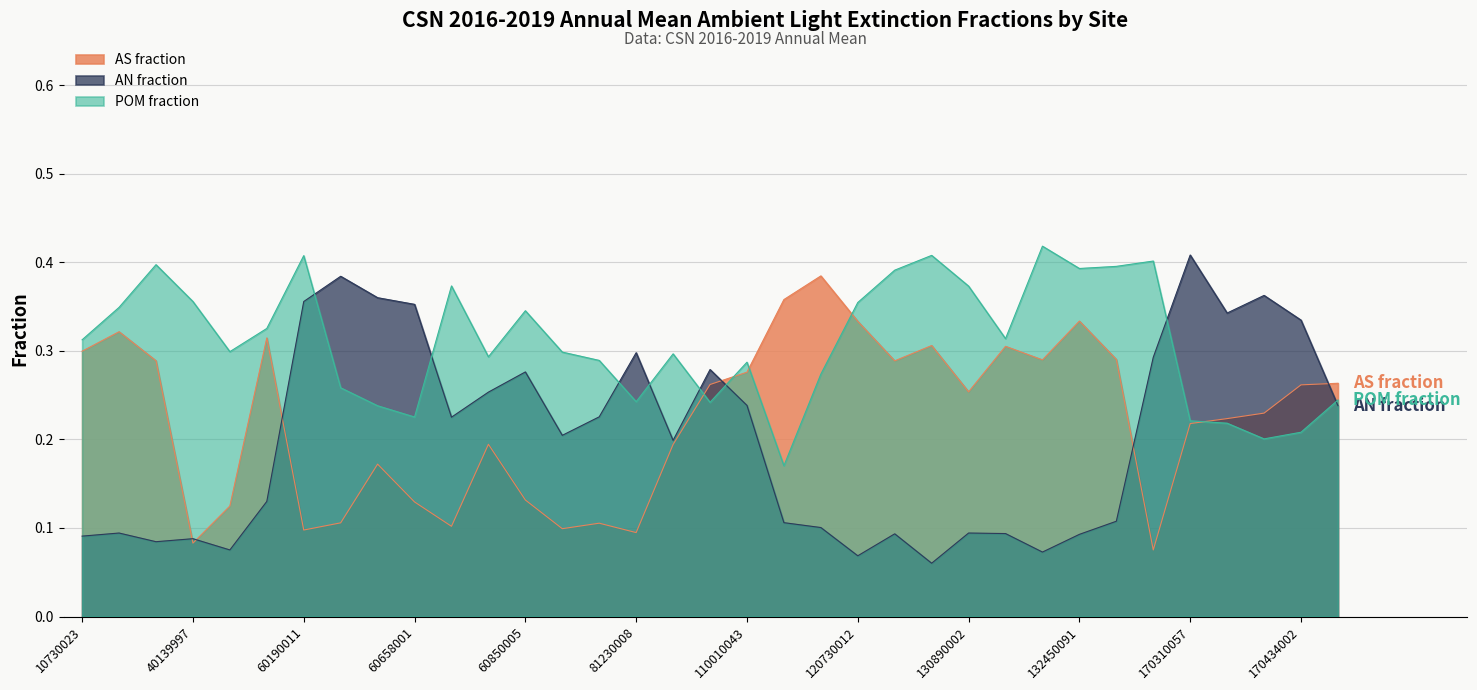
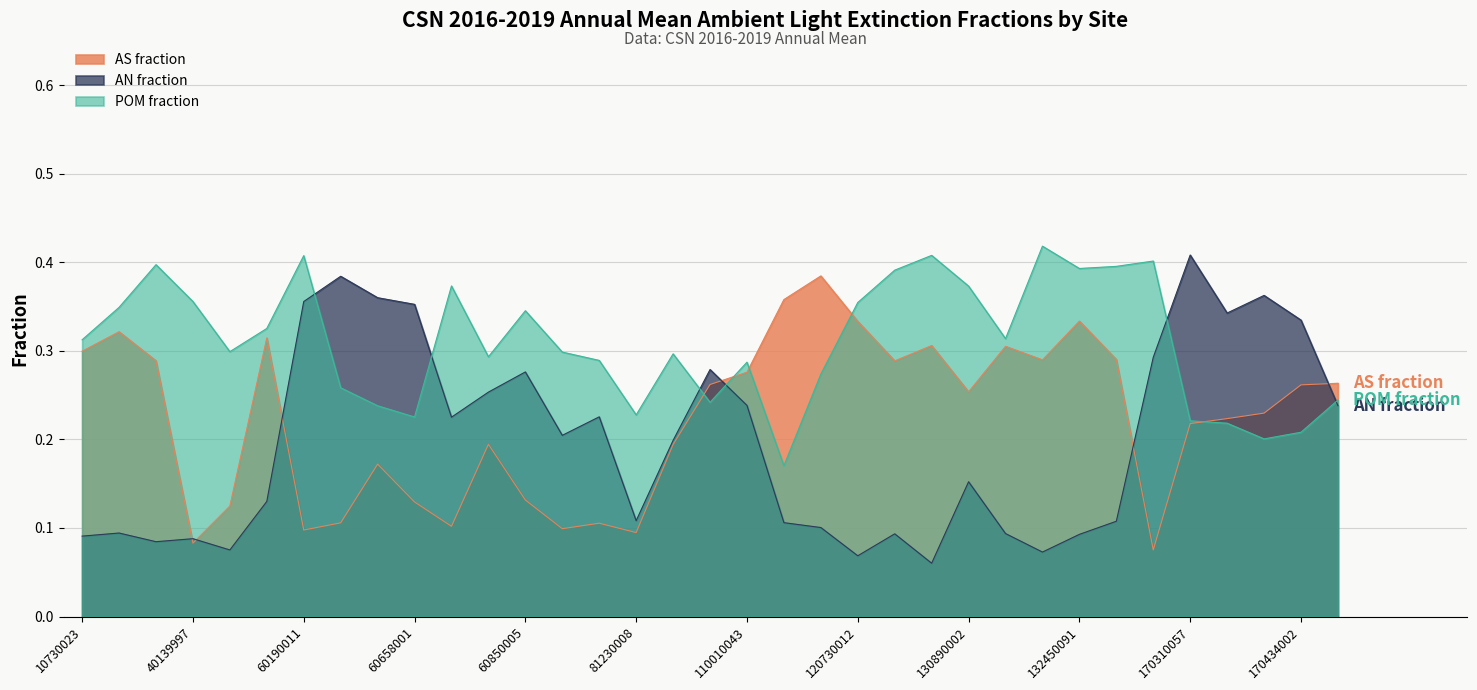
  {
    "AS fraction": {
      "10730023": 0.30,
      "40139997": 0.08,
      "60190011": 0.10,
      "60658001": 0.13,
      "60850005": 0.13,
      "81230008": 0.09,
      "110010043": 0.28,
      "120730012": 0.33,
      "130890002": 0.25,
      "132450091": 0.33,
      "170310057": 0.22,
      "170434002": 0.26
    },
    "AN fraction": {
      "10730023": 0.09,
      "40139997": 0.09,
      "60190011": 0.36,
      "60658001": 0.35,
      "60850005": 0.28,
-     "81230008": 0.30,
+     "81230008": 0.11,
      "110010043": 0.24,
      "120730012": 0.07,
-     "130890002": 0.09,
+     "130890002": 0.15,
      "132450091": 0.09,
      "170310057": 0.41,
      "170434002": 0.33
    },
    "POM fraction": {
      "10730023": 0.31,
      "40139997": 0.36,
      "60190011": 0.41,
      "60658001": 0.23,
      "60850005": 0.35,
-     "81230008": 0.24,
+     "81230008": 0.23,
      "110010043": 0.29,
      "120730012": 0.35,
      "130890002": 0.37,
      "132450091": 0.39,
      "170310057": 0.22,
      "170434002": 0.21
    }
  }
